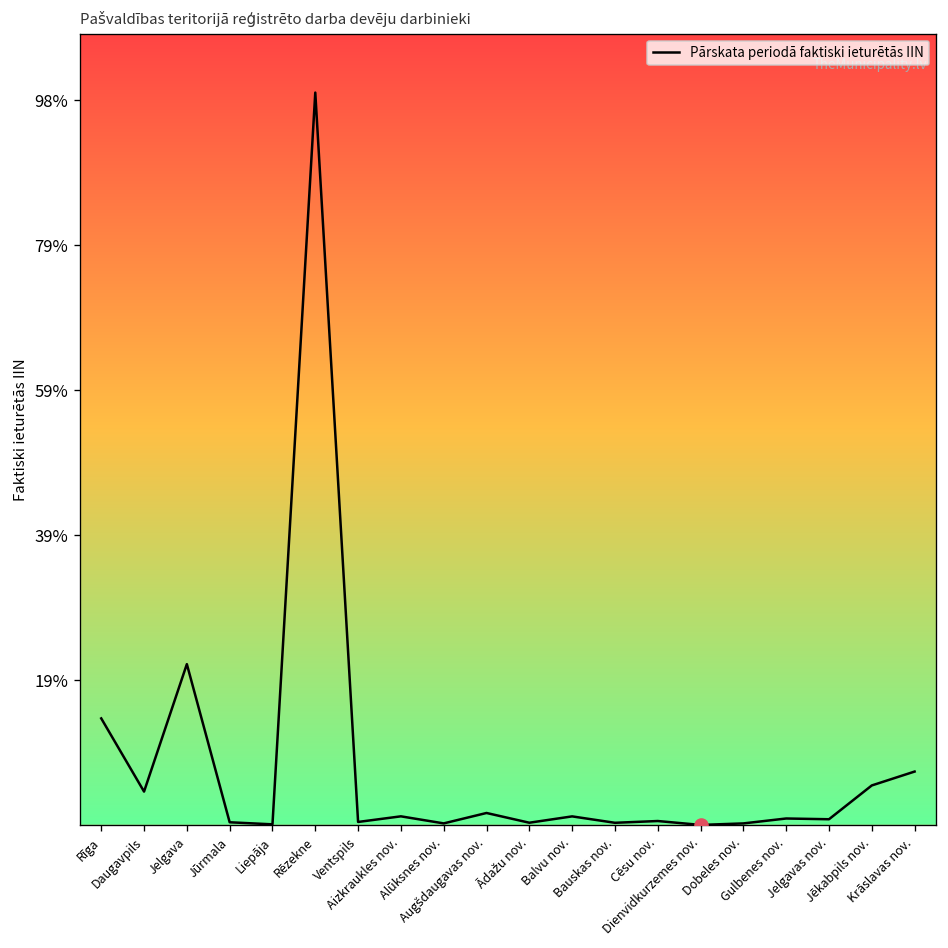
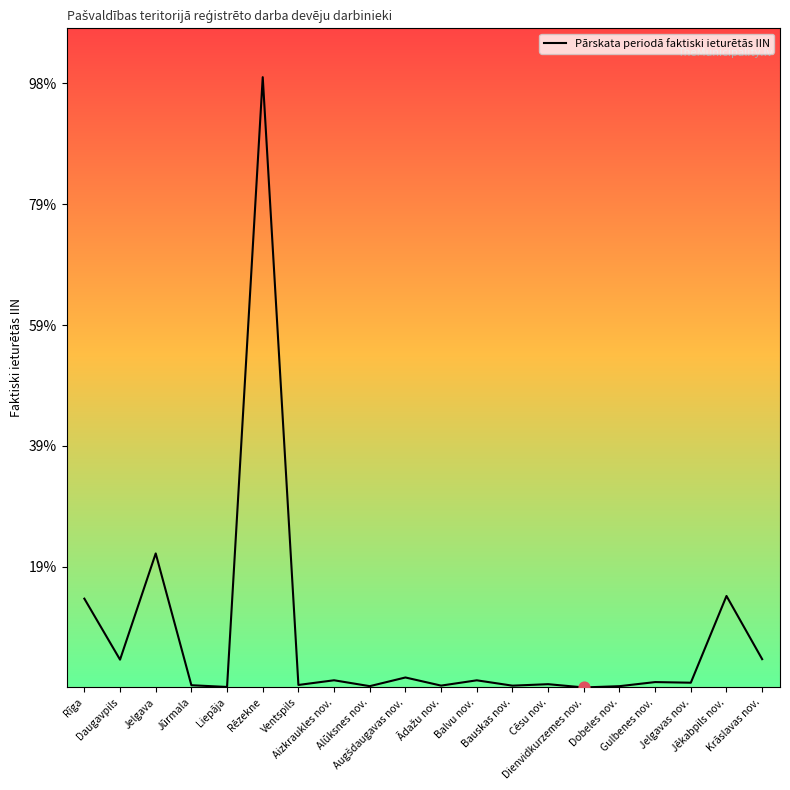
  {
    "Pārskata periodā faktiski ieturētās IIN": {
      "Rīga": "14%",
      "Daugavpils": "5%",
      "Jelgava": "22%",
      "Jūrmala": "0%",
      "Liepāja": "0%",
      "Rēzekne": "99%",
      "Ventspils": "0%",
      "Aizkraukles nov.": "1%",
      "Alūksnes nov.": "0%",
      "Augšdaugavas nov.": "2%",
      "Ādažu nov.": "0%",
      "Balvu nov.": "1%",
      "Bauskas nov.": "0%",
      "Cēsu nov.": "1%",
      "Dobeles nov.": "0%",
      "Gulbenes nov.": "1%",
      "Jelgavas nov.": "1%",
-     "Jēkabpils nov.": "5%",
-     "Krāslavas nov.": "7%"
+     "Jēkabpils nov.": "15%",
+     "Krāslavas nov.": "5%"
    }
  }
